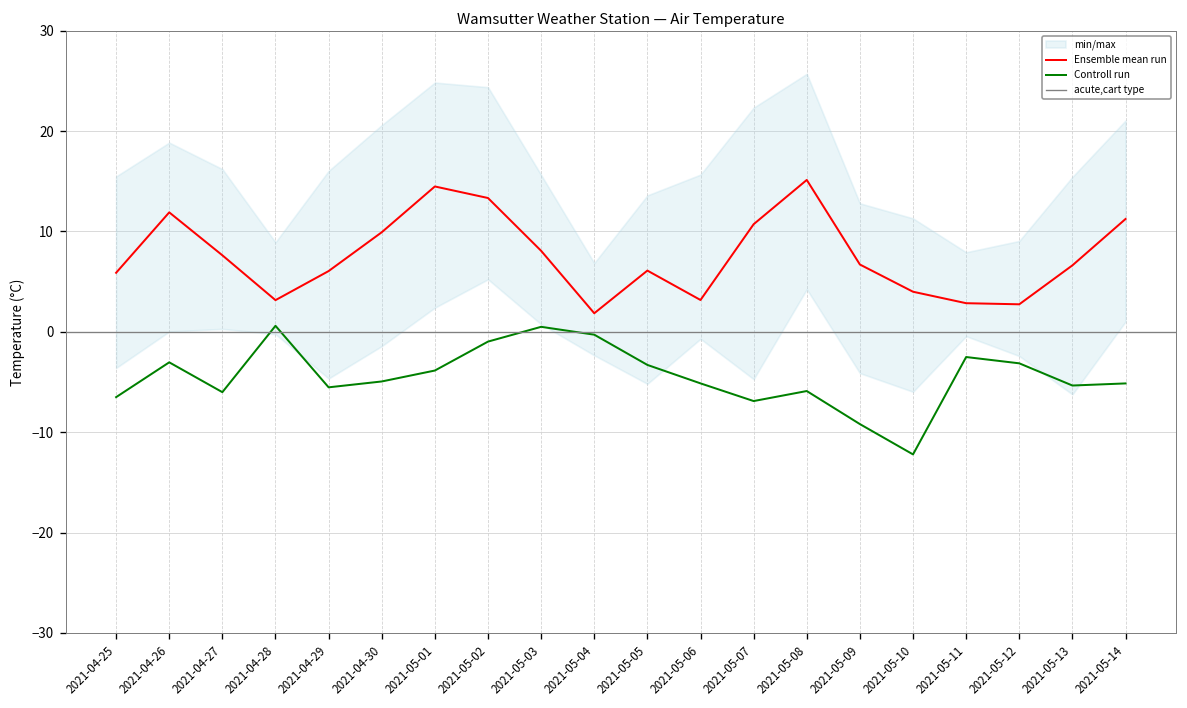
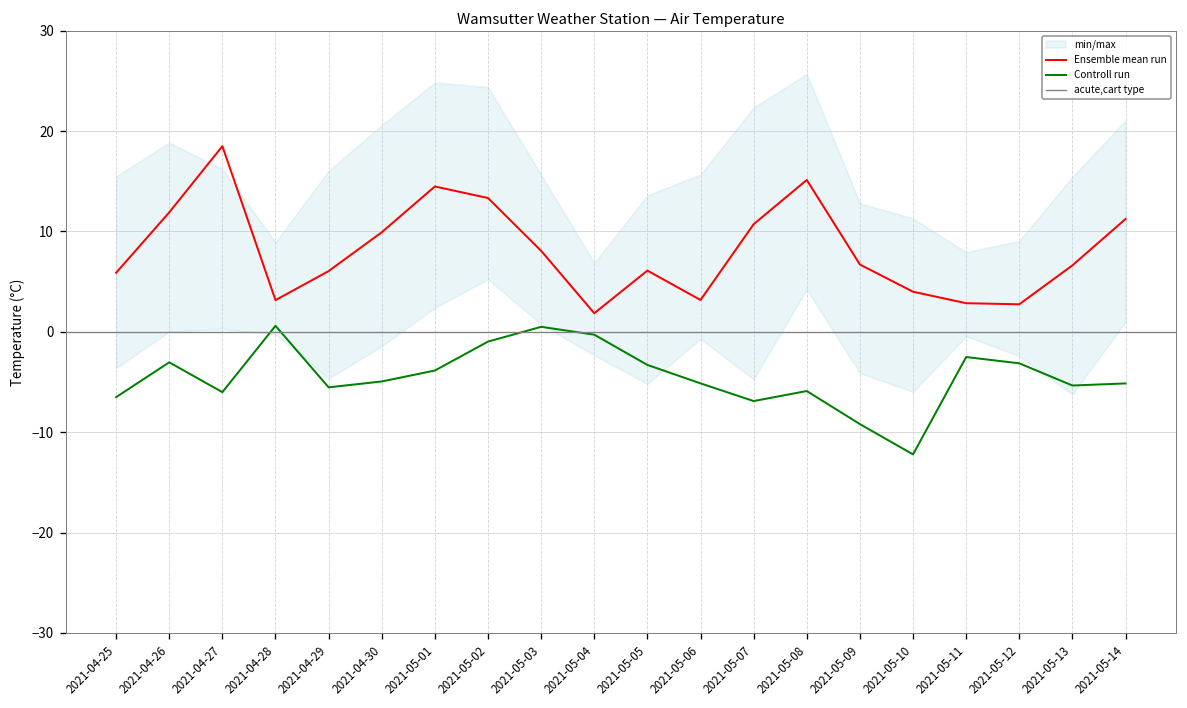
  {
    "Ensemble mean run": {
      "2021-04-25": 6,
      "2021-04-26": 12,
-     "2021-04-27": 8,
+     "2021-04-27": 18,
      "2021-04-28": 3,
      "2021-04-29": 6,
      "2021-04-30": 10,
      "2021-05-01": 14,
      "2021-05-02": 13,
      "2021-05-03": 8,
      "2021-05-04": 2,
      "2021-05-05": 6,
      "2021-05-06": 3,
      "2021-05-07": 11,
      "2021-05-08": 15,
      "2021-05-09": 7,
      "2021-05-10": 4,
      "2021-05-11": 3,
      "2021-05-12": 3,
      "2021-05-13": 7,
      "2021-05-14": 11
    },
    "Controll run": {
      "2021-04-25": -7,
      "2021-04-26": -3,
      "2021-04-27": -6,
      "2021-04-28": 1,
      "2021-04-29": -6,
      "2021-04-30": -5,
      "2021-05-01": -4,
      "2021-05-02": -1,
      "2021-05-03": 0,
      "2021-05-04": 0,
      "2021-05-05": -3,
      "2021-05-06": -5,
      "2021-05-07": -7,
      "2021-05-08": -6,
      "2021-05-09": -9,
      "2021-05-10": -12,
      "2021-05-11": -3,
      "2021-05-12": -3,
      "2021-05-13": -5,
      "2021-05-14": -5
    }
  }
